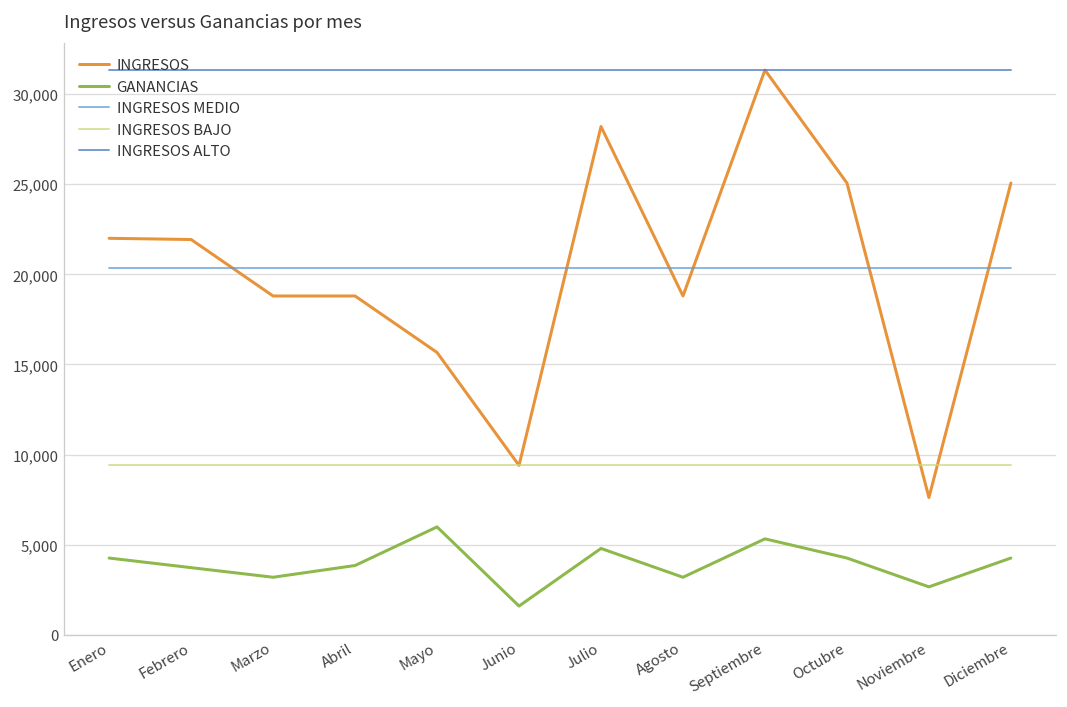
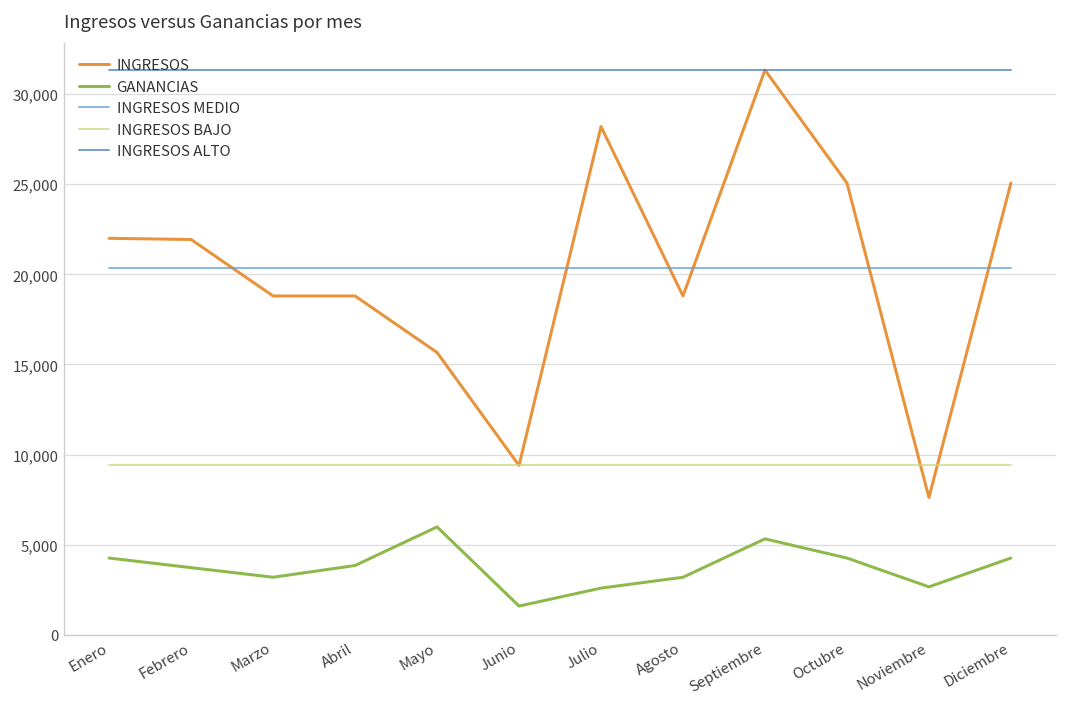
  {
    "INGRESOS": {
      "Enero": "22,000",
      "Febrero": "21,900",
      "Marzo": "18,800",
      "Abril": "18,800",
      "Mayo": "15,700",
      "Julio": "28,200",
      "Agosto": "18,800",
      "Octubre": "25,100",
      "Noviembre": "7,600",
      "Diciembre": "25,100"
    },
    "GANANCIAS": {
      "Enero": "4,300",
      "Febrero": "3,700",
      "Marzo": "3,200",
      "Abril": "3,800",
      "Mayo": "6,000",
      "Junio": "1,600",
-     "Julio": "4,800",
+     "Julio": "2,600",
      "Agosto": "3,200",
      "Septiembre": "5,300",
      "Octubre": "4,300",
      "Noviembre": "2,700",
      "Diciembre": "4,300"
    },
    "INGRESOS BAJO": {
      "Enero": "9,400",
      "Febrero": "9,400",
      "Marzo": "9,400",
      "Abril": "9,400",
      "Mayo": "9,400",
      "Julio": "9,400",
      "Agosto": "9,400",
      "Septiembre": "9,400",
      "Octubre": "9,400",
      "Noviembre": "9,400",
      "Diciembre": "9,400"
    }
  }
